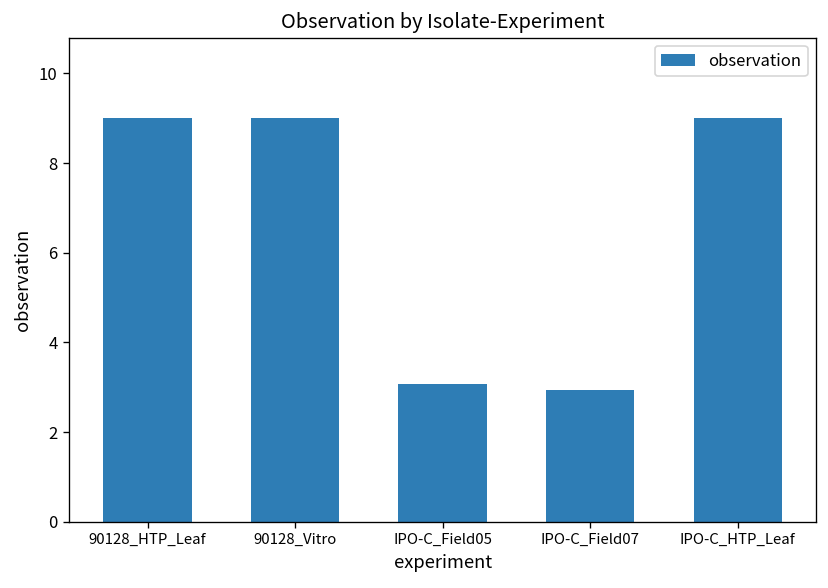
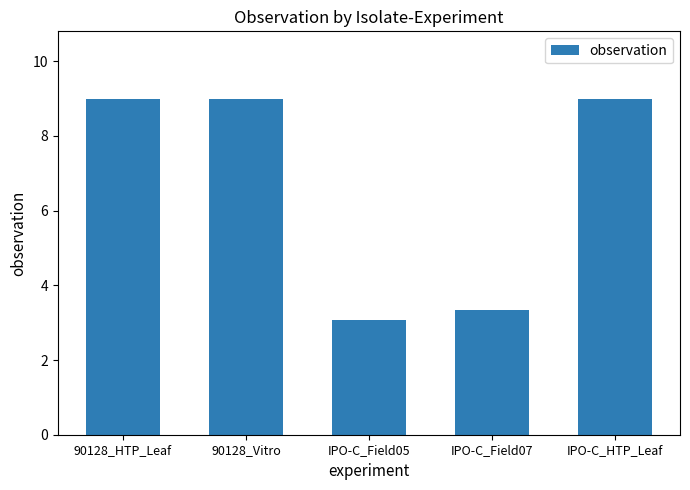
  {
    "90128_HTP_Leaf": 9.0,
    "90128_Vitro": 9.0,
    "IPO-C_Field05": 3.1,
-   "IPO-C_Field07": 2.9,
+   "IPO-C_Field07": 3.3,
    "IPO-C_HTP_Leaf": 9.0
  }
